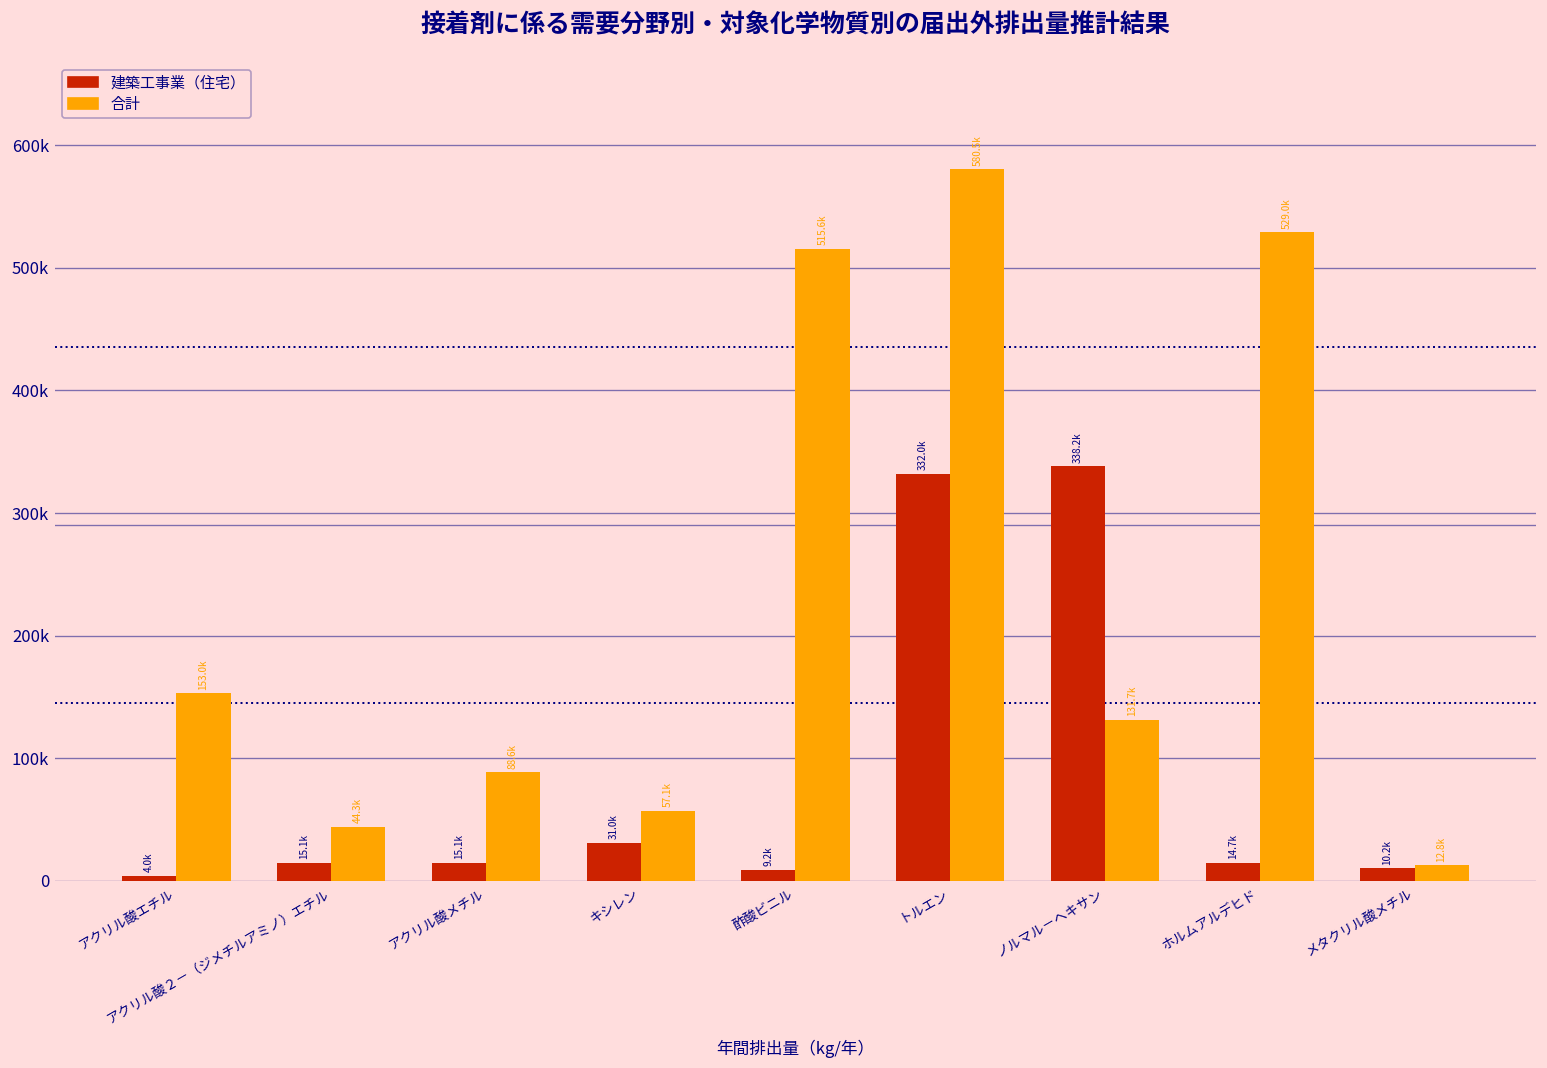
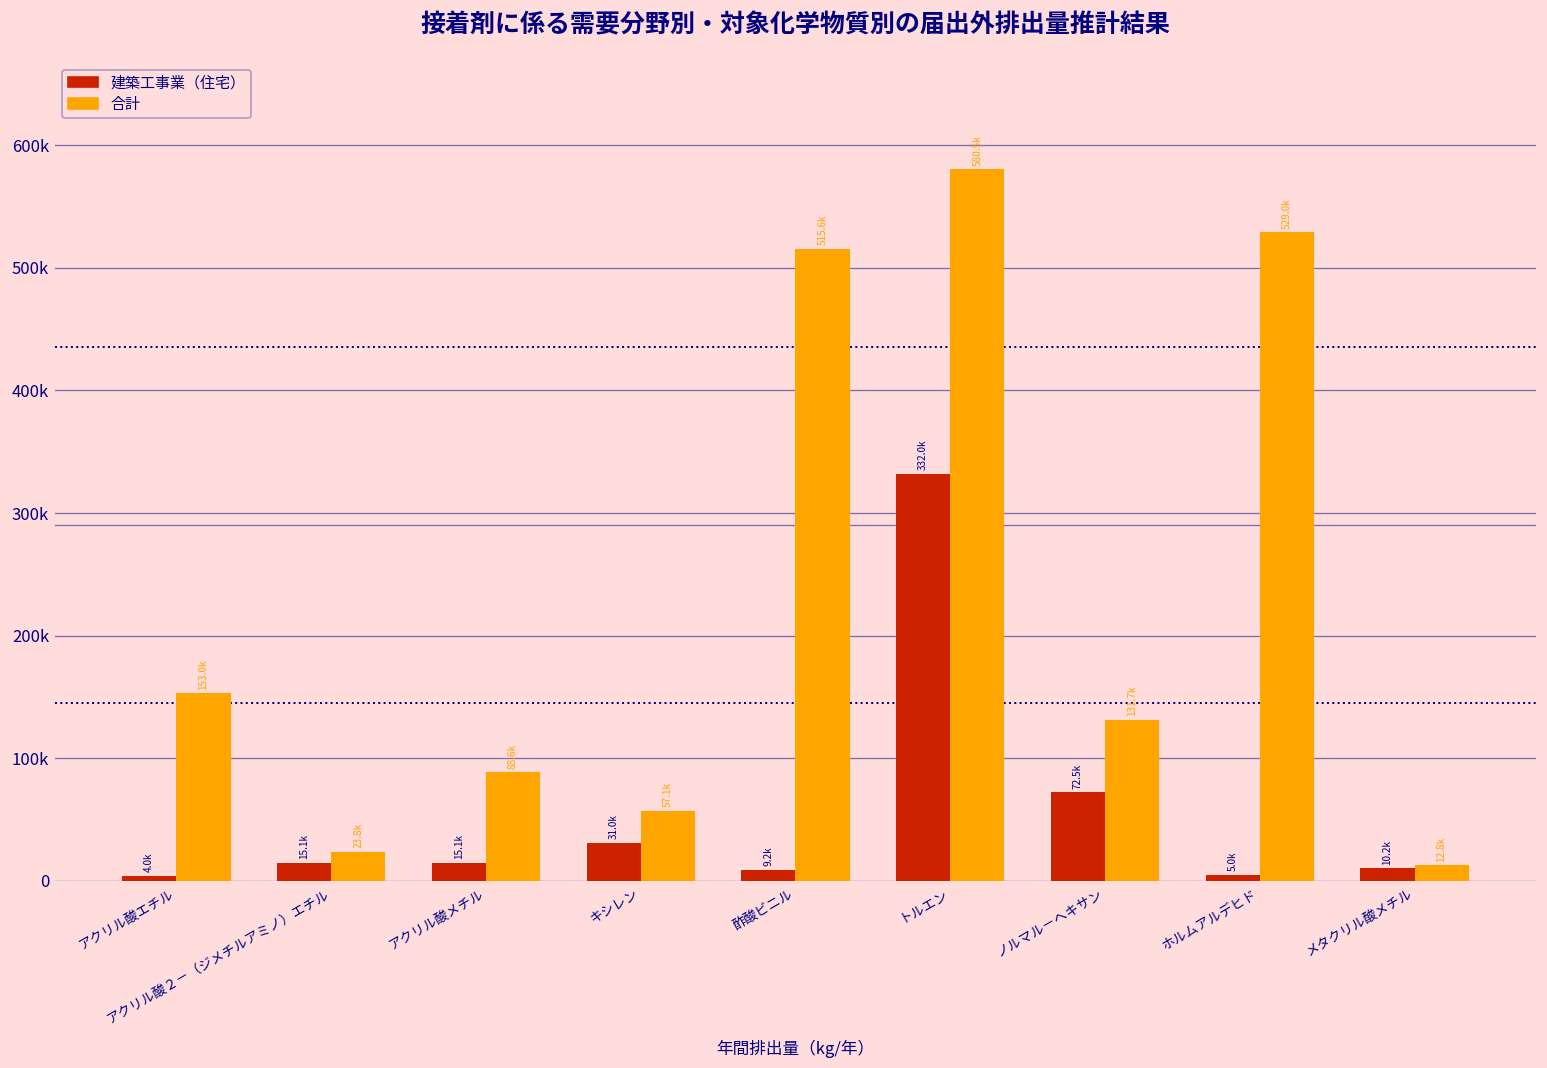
  {
    "建築工事業（住宅）": {
      "アクリル酸エチル": "4.0k",
      "アクリル酸２－（ジメチルアミノ）エチル": "15.1k",
      "アクリル酸メチル": "15.1k",
      "キシレン": "31.0k",
      "酢酸ビニル": "9.2k",
      "トルエン": "332.0k",
-     "ノルマル－ヘキサン": "338.2k",
-     "ホルムアルデヒド": "14.7k",
+     "ノルマル－ヘキサン": "72.5k",
+     "ホルムアルデヒド": "5.0k",
      "メタクリル酸メチル": "10.2k"
    },
    "合計": {
      "アクリル酸エチル": "153.0k",
-     "アクリル酸２－（ジメチルアミノ）エチル": "44.3k",
+     "アクリル酸２－（ジメチルアミノ）エチル": "23.8k",
      "アクリル酸メチル": "88.6k",
      "キシレン": "57.1k",
      "酢酸ビニル": "515.6k",
      "トルエン": "580.5k",
      "ノルマル－ヘキサン": "131.7k",
      "ホルムアルデヒド": "529.0k",
      "メタクリル酸メチル": "12.8k"
    }
  }
